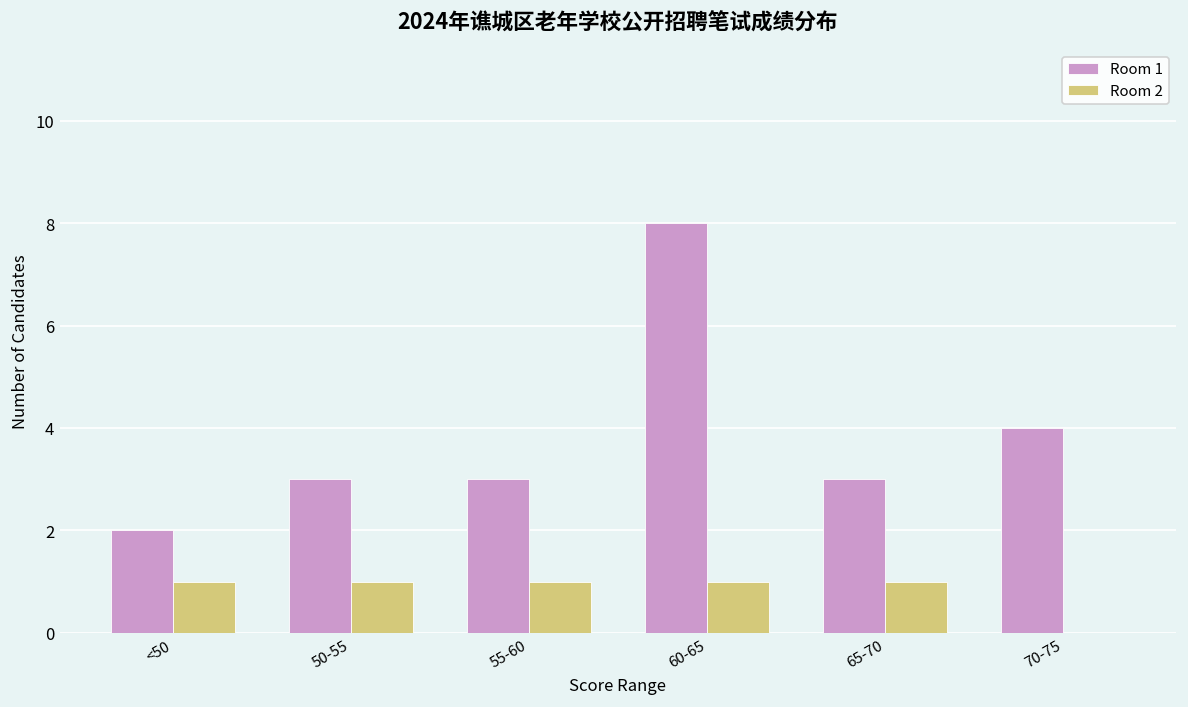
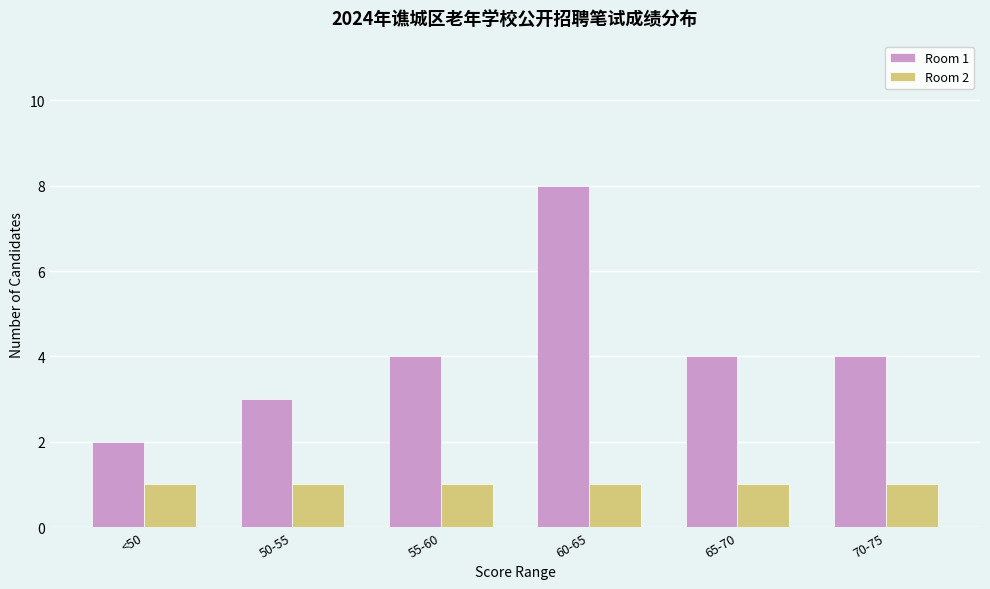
  {
    "Room 1": {
      "<50": 2,
      "50-55": 3,
-     "55-60": 3,
+     "55-60": 4,
      "60-65": 8,
-     "65-70": 3,
+     "65-70": 4,
      "70-75": 4
    },
    "Room 2": {
      "<50": 1,
      "50-55": 1,
      "55-60": 1,
      "60-65": 1,
      "65-70": 1,
-     "70-75": 0
+     "70-75": 1
    }
  }
